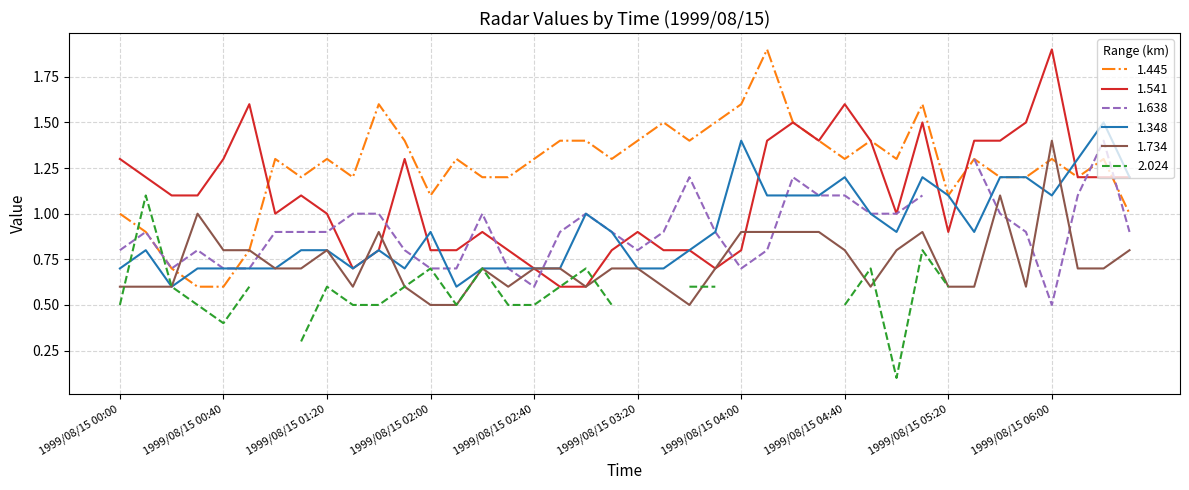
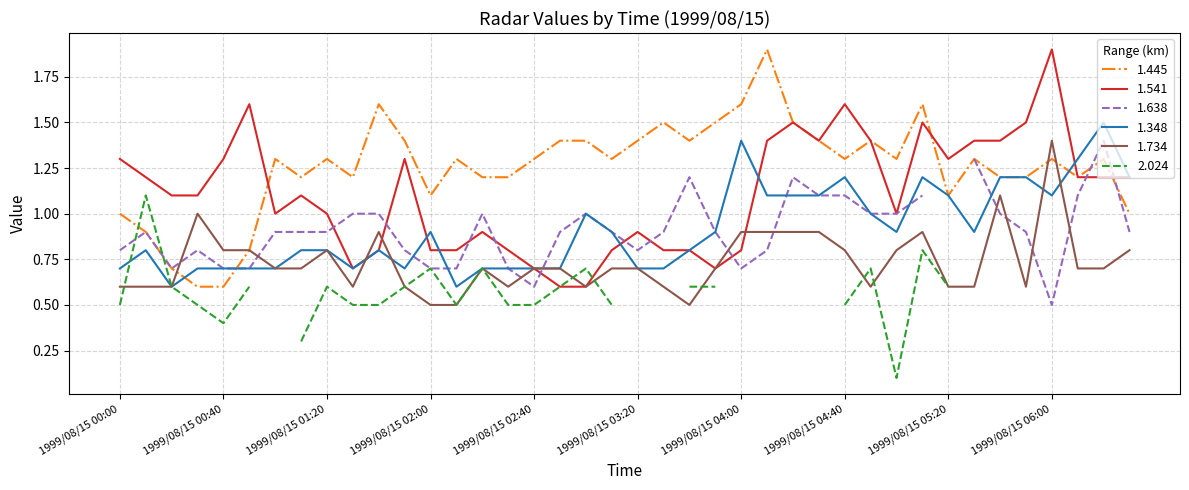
  {
    "1.445": {
      "1999/08/15 00:00": 1.0,
      "1999/08/15 00:40": 0.6,
      "1999/08/15 01:20": 1.3,
      "1999/08/15 02:00": 1.1,
      "1999/08/15 02:40": 1.3,
      "1999/08/15 03:20": 1.4,
      "1999/08/15 04:00": 1.6,
      "1999/08/15 04:40": 1.3,
      "1999/08/15 06:00": 1.3
    },
    "1.541": {
      "1999/08/15 00:00": 1.3,
      "1999/08/15 00:40": 1.3,
      "1999/08/15 01:20": 1.0,
      "1999/08/15 02:00": 0.8,
      "1999/08/15 03:20": 0.9,
      "1999/08/15 04:00": 0.8,
      "1999/08/15 04:40": 1.6,
-     "1999/08/15 05:20": 0.9,
+     "1999/08/15 05:20": 1.3,
      "1999/08/15 06:00": 1.9
    },
    "1.638": {
      "1999/08/15 00:00": 0.8,
      "1999/08/15 01:20": 0.9,
      "1999/08/15 02:40": 0.6,
      "1999/08/15 03:20": 0.8,
      "1999/08/15 04:00": 0.7,
      "1999/08/15 04:40": 1.1,
      "1999/08/15 06:00": 0.5
    },
    "1.348": {
      "1999/08/15 00:00": 0.7,
      "1999/08/15 02:00": 0.9,
      "1999/08/15 04:00": 1.4,
      "1999/08/15 04:40": 1.2,
      "1999/08/15 06:00": 1.1
    },
    "1.734": {
      "1999/08/15 00:00": 0.6,
      "1999/08/15 00:40": 0.8,
      "1999/08/15 02:00": 0.5,
      "1999/08/15 04:00": 0.9,
      "1999/08/15 04:40": 0.8,
      "1999/08/15 06:00": 1.4
    },
    "2.024": {
      "1999/08/15 00:00": 0.5,
      "1999/08/15 00:40": 0.4,
      "1999/08/15 01:20": 0.6,
      "1999/08/15 02:40": 0.5,
      "1999/08/15 04:40": 0.5
    }
  }
